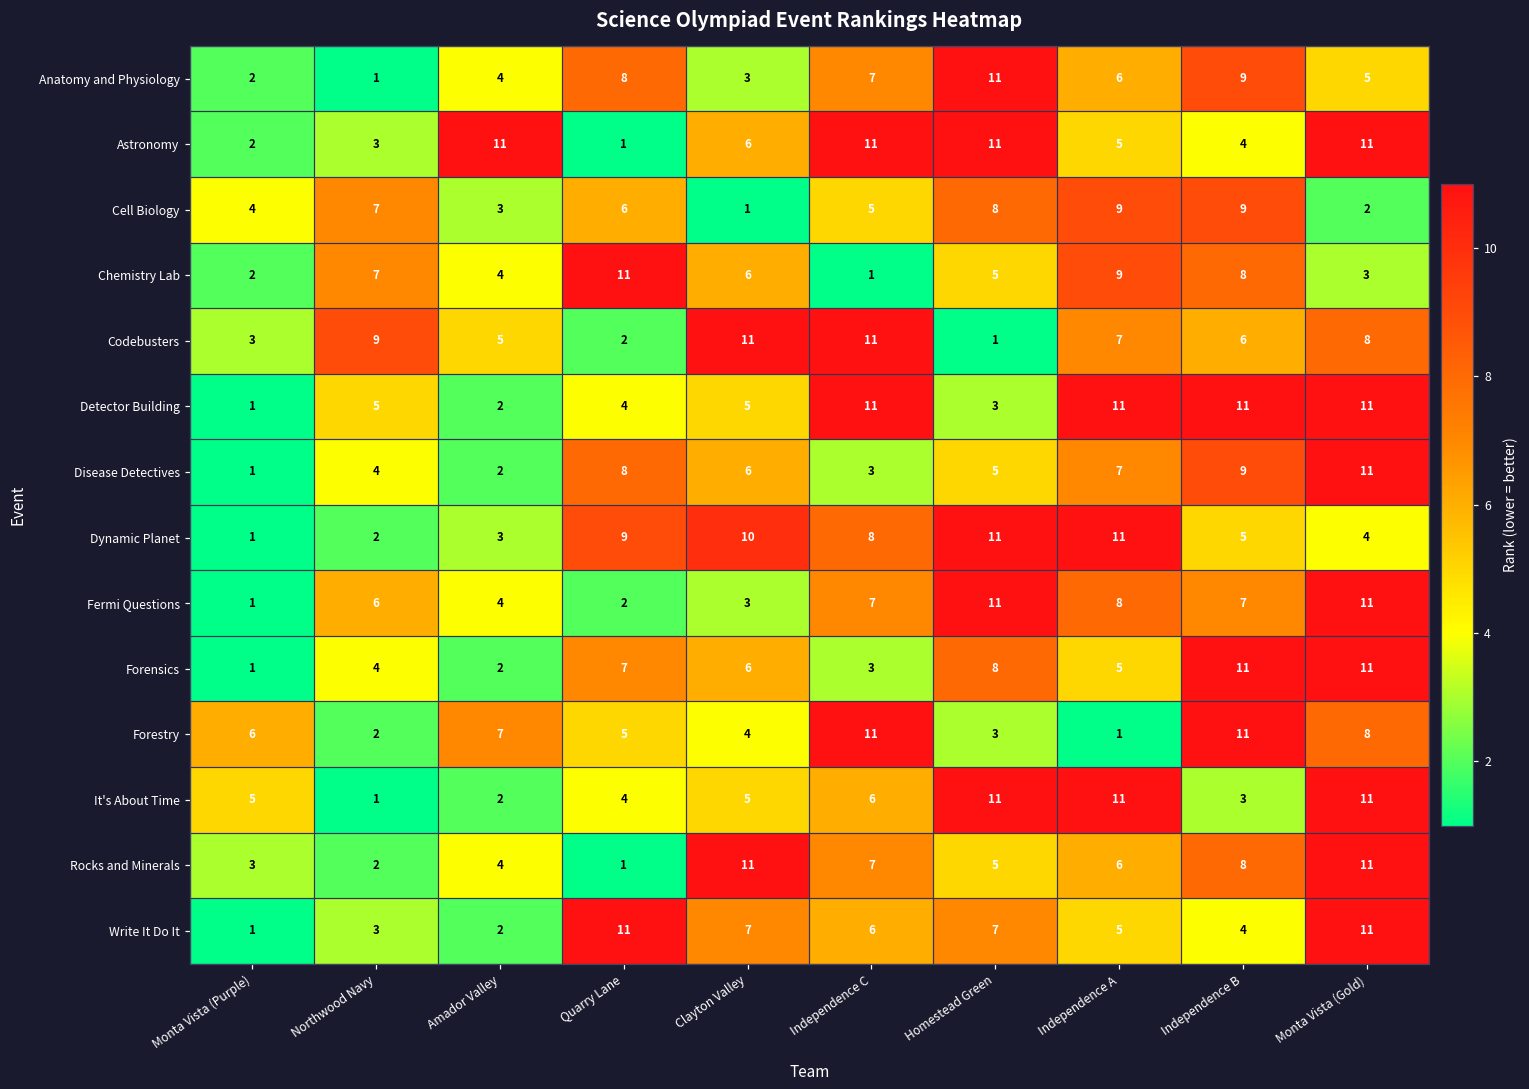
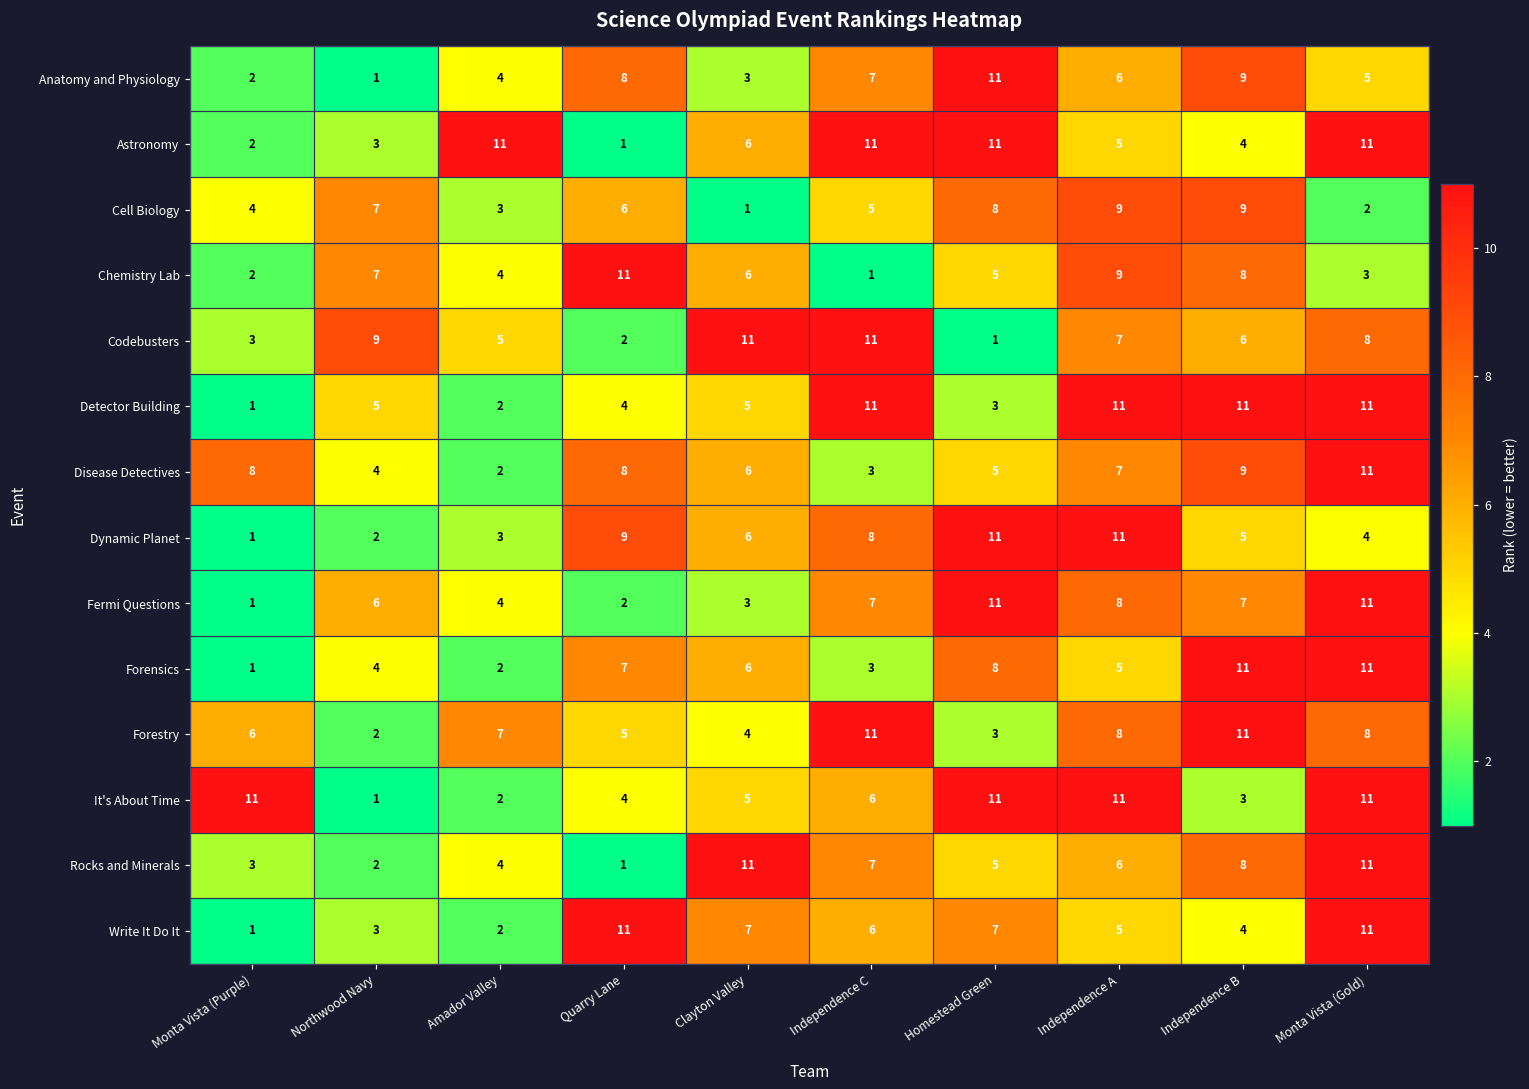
  {
    "Anatomy and Physiology": {
      "Monta Vista (Purple)": 2,
      "Northwood Navy": 1,
      "Amador Valley": 4,
      "Quarry Lane": 8,
      "Clayton Valley": 3,
      "Independence C": 7,
      "Homestead Green": 11,
      "Independence A": 6,
      "Independence B": 9,
      "Monta Vista (Gold)": 5
    },
    "Astronomy": {
      "Monta Vista (Purple)": 2,
      "Northwood Navy": 3,
      "Amador Valley": 11,
      "Quarry Lane": 1,
      "Clayton Valley": 6,
      "Independence C": 11,
      "Homestead Green": 11,
      "Independence A": 5,
      "Independence B": 4,
      "Monta Vista (Gold)": 11
    },
    "Cell Biology": {
      "Monta Vista (Purple)": 4,
      "Northwood Navy": 7,
      "Amador Valley": 3,
      "Quarry Lane": 6,
      "Clayton Valley": 1,
      "Independence C": 5,
      "Homestead Green": 8,
      "Independence A": 9,
      "Independence B": 9,
      "Monta Vista (Gold)": 2
    },
    "Chemistry Lab": {
      "Monta Vista (Purple)": 2,
      "Northwood Navy": 7,
      "Amador Valley": 4,
      "Quarry Lane": 11,
      "Clayton Valley": 6,
      "Independence C": 1,
      "Homestead Green": 5,
      "Independence A": 9,
      "Independence B": 8,
      "Monta Vista (Gold)": 3
    },
    "Codebusters": {
      "Monta Vista (Purple)": 3,
      "Northwood Navy": 9,
      "Amador Valley": 5,
      "Quarry Lane": 2,
      "Clayton Valley": 11,
      "Independence C": 11,
      "Homestead Green": 1,
      "Independence A": 7,
      "Independence B": 6,
      "Monta Vista (Gold)": 8
    },
    "Detector Building": {
      "Monta Vista (Purple)": 1,
      "Northwood Navy": 5,
      "Amador Valley": 2,
      "Quarry Lane": 4,
      "Clayton Valley": 5,
      "Independence C": 11,
      "Homestead Green": 3,
      "Independence A": 11,
      "Independence B": 11,
      "Monta Vista (Gold)": 11
    },
    "Disease Detectives": {
-     "Monta Vista (Purple)": 1,
+     "Monta Vista (Purple)": 8,
      "Northwood Navy": 4,
      "Amador Valley": 2,
      "Quarry Lane": 8,
      "Clayton Valley": 6,
      "Independence C": 3,
      "Homestead Green": 5,
      "Independence A": 7,
      "Independence B": 9,
      "Monta Vista (Gold)": 11
    },
    "Dynamic Planet": {
      "Monta Vista (Purple)": 1,
      "Northwood Navy": 2,
      "Amador Valley": 3,
      "Quarry Lane": 9,
-     "Clayton Valley": 10,
+     "Clayton Valley": 6,
      "Independence C": 8,
      "Homestead Green": 11,
      "Independence A": 11,
      "Independence B": 5,
      "Monta Vista (Gold)": 4
    },
    "Fermi Questions": {
      "Monta Vista (Purple)": 1,
      "Northwood Navy": 6,
      "Amador Valley": 4,
      "Quarry Lane": 2,
      "Clayton Valley": 3,
      "Independence C": 7,
      "Homestead Green": 11,
      "Independence A": 8,
      "Independence B": 7,
      "Monta Vista (Gold)": 11
    },
    "Forensics": {
      "Monta Vista (Purple)": 1,
      "Northwood Navy": 4,
      "Amador Valley": 2,
      "Quarry Lane": 7,
      "Clayton Valley": 6,
      "Independence C": 3,
      "Homestead Green": 8,
      "Independence A": 5,
      "Independence B": 11,
      "Monta Vista (Gold)": 11
    },
    "Forestry": {
      "Monta Vista (Purple)": 6,
      "Northwood Navy": 2,
      "Amador Valley": 7,
      "Quarry Lane": 5,
      "Clayton Valley": 4,
      "Independence C": 11,
      "Homestead Green": 3,
-     "Independence A": 1,
+     "Independence A": 8,
      "Independence B": 11,
      "Monta Vista (Gold)": 8
    },
    "It's About Time": {
-     "Monta Vista (Purple)": 5,
+     "Monta Vista (Purple)": 11,
      "Northwood Navy": 1,
      "Amador Valley": 2,
      "Quarry Lane": 4,
      "Clayton Valley": 5,
      "Independence C": 6,
      "Homestead Green": 11,
      "Independence A": 11,
      "Independence B": 3,
      "Monta Vista (Gold)": 11
    },
    "Rocks and Minerals": {
      "Monta Vista (Purple)": 3,
      "Northwood Navy": 2,
      "Amador Valley": 4,
      "Quarry Lane": 1,
      "Clayton Valley": 11,
      "Independence C": 7,
      "Homestead Green": 5,
      "Independence A": 6,
      "Independence B": 8,
      "Monta Vista (Gold)": 11
    },
    "Write It Do It": {
      "Monta Vista (Purple)": 1,
      "Northwood Navy": 3,
      "Amador Valley": 2,
      "Quarry Lane": 11,
      "Clayton Valley": 7,
      "Independence C": 6,
      "Homestead Green": 7,
      "Independence A": 5,
      "Independence B": 4,
      "Monta Vista (Gold)": 11
    }
  }
